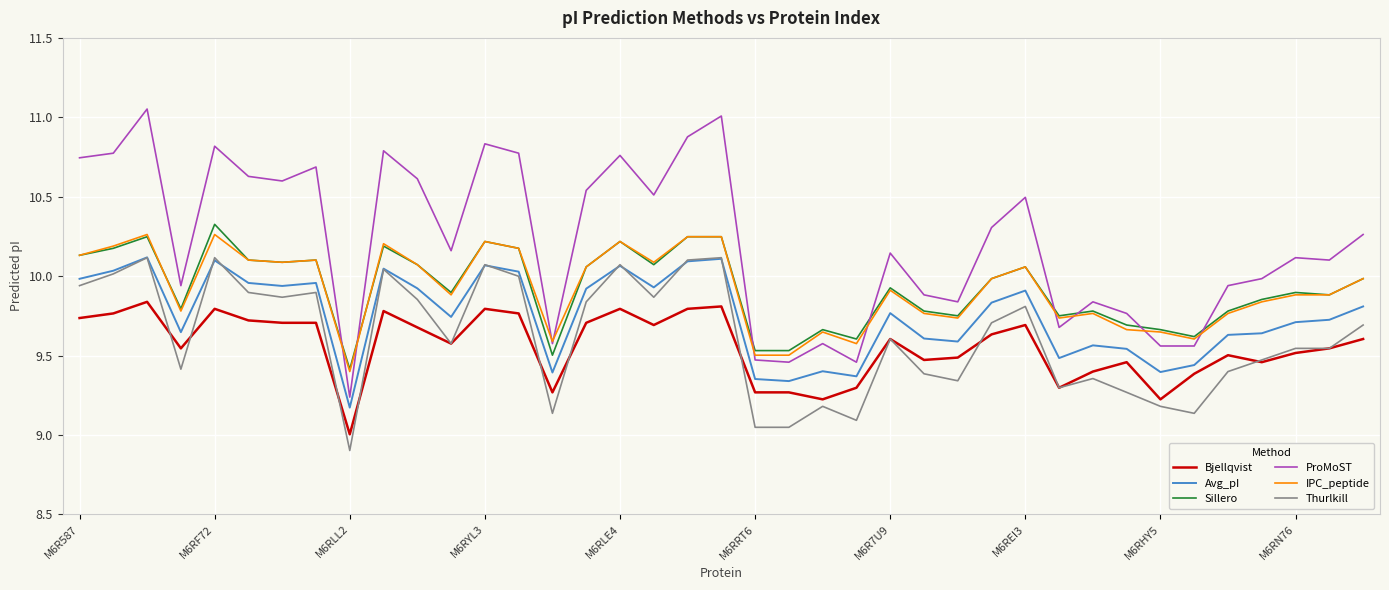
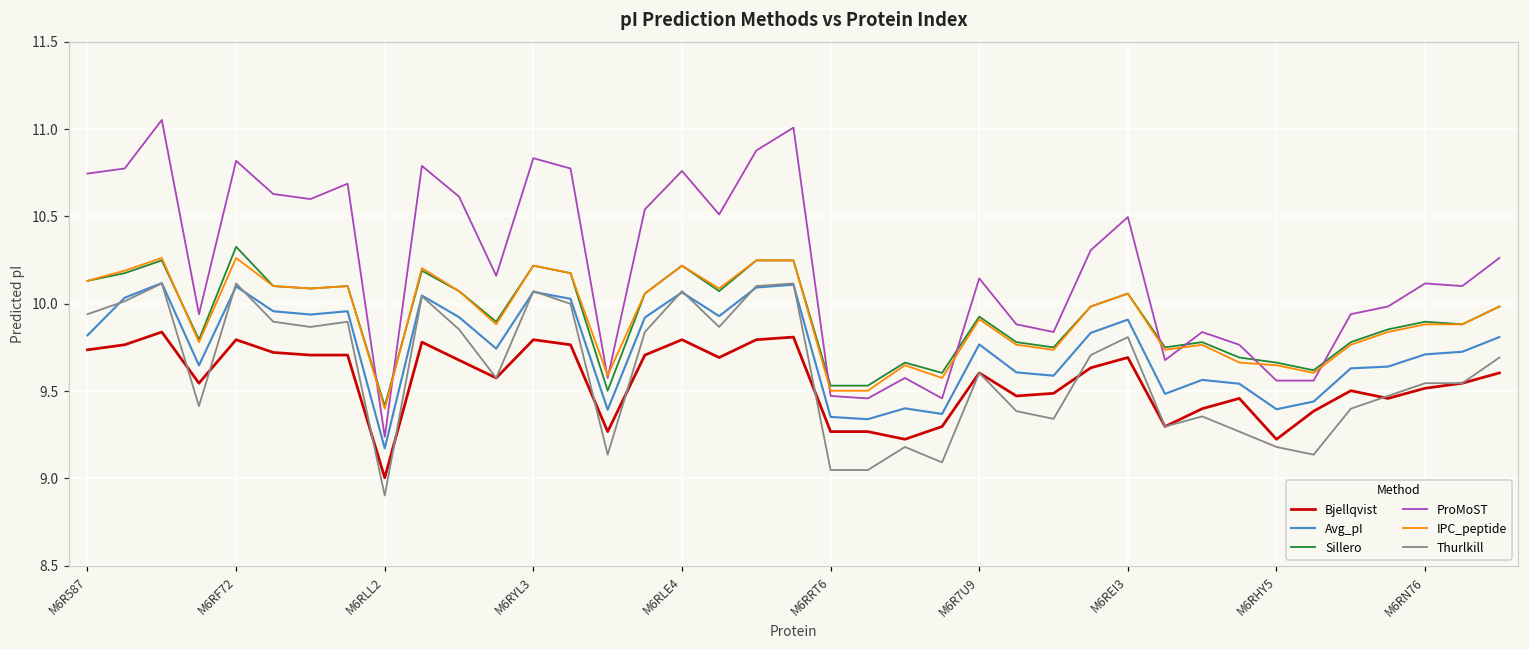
  {
    "Bjellqvist": {
      "M6R587": 9.74,
      "M6RF72": 9.79,
      "M6RLL2": 9.00,
      "M6RYL3": 9.79,
      "M6RLE4": 9.79,
      "M6RRT6": 9.27,
      "M6REI3": 9.69,
      "M6RHY5": 9.22,
      "M6RN76": 9.52
    },
    "Avg_pI": {
-     "M6R587": 9.98,
+     "M6R587": 9.82,
      "M6RF72": 10.10,
      "M6RLL2": 9.17,
      "M6RRT6": 9.35,
      "M6R7U9": 9.77,
      "M6REI3": 9.91,
      "M6RHY5": 9.40,
      "M6RN76": 9.71
    },
    "Sillero": {
      "M6RF72": 10.33,
      "M6RRT6": 9.53
    },
    "ProMoST": {
      "M6R587": 10.75,
      "M6RF72": 10.82,
      "M6RLL2": 9.24,
      "M6RYL3": 10.83,
      "M6RLE4": 10.76,
      "M6RRT6": 9.47,
      "M6R7U9": 10.15,
      "M6REI3": 10.50,
      "M6RHY5": 9.56,
      "M6RN76": 10.12
    },
    "IPC_peptide": {
      "M6RF72": 10.26,
      "M6RRT6": 9.50
    },
    "Thurlkill": {
      "M6R587": 9.94,
      "M6RF72": 10.12,
      "M6RLL2": 8.90,
      "M6RRT6": 9.05,
      "M6REI3": 9.81,
      "M6RHY5": 9.18,
      "M6RN76": 9.55
    }
  }
